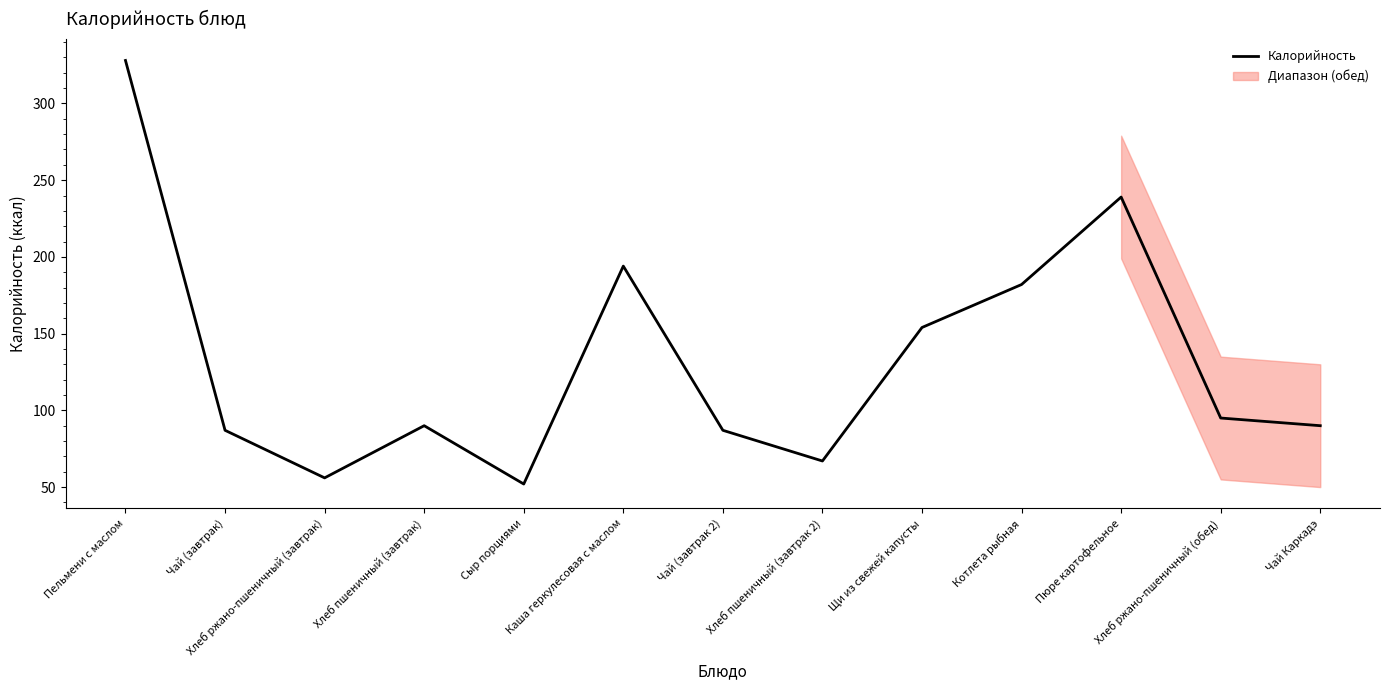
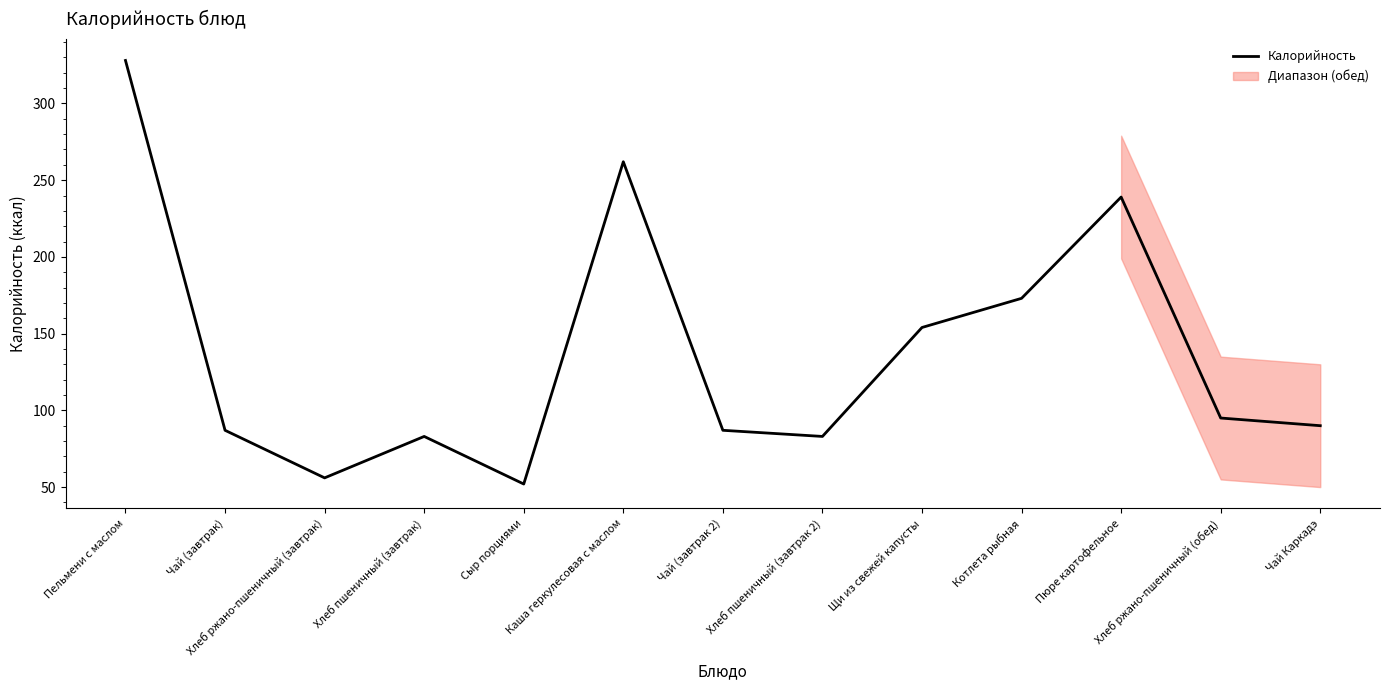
  {
    "Калорийность": {
      "Пельмени с маслом": 328,
      "Чай (завтрак)": 87,
      "Хлеб ржано-пшеничный (завтрак)": 56,
-     "Хлеб пшеничный (завтрак)": 90,
+     "Хлеб пшеничный (завтрак)": 83,
      "Сыр порциями": 52,
-     "Каша геркулесовая с маслом": 194,
+     "Каша геркулесовая с маслом": 262,
      "Чай (завтрак 2)": 87,
-     "Хлеб пшеничный (завтрак 2)": 67,
+     "Хлеб пшеничный (завтрак 2)": 83,
      "Щи из свежей капусты": 154,
-     "Котлета рыбная": 182,
+     "Котлета рыбная": 173,
      "Пюре картофельное": 239,
      "Хлеб ржано-пшеничный (обед)": 95,
      "Чай Каркадэ": 90
    }
  }
